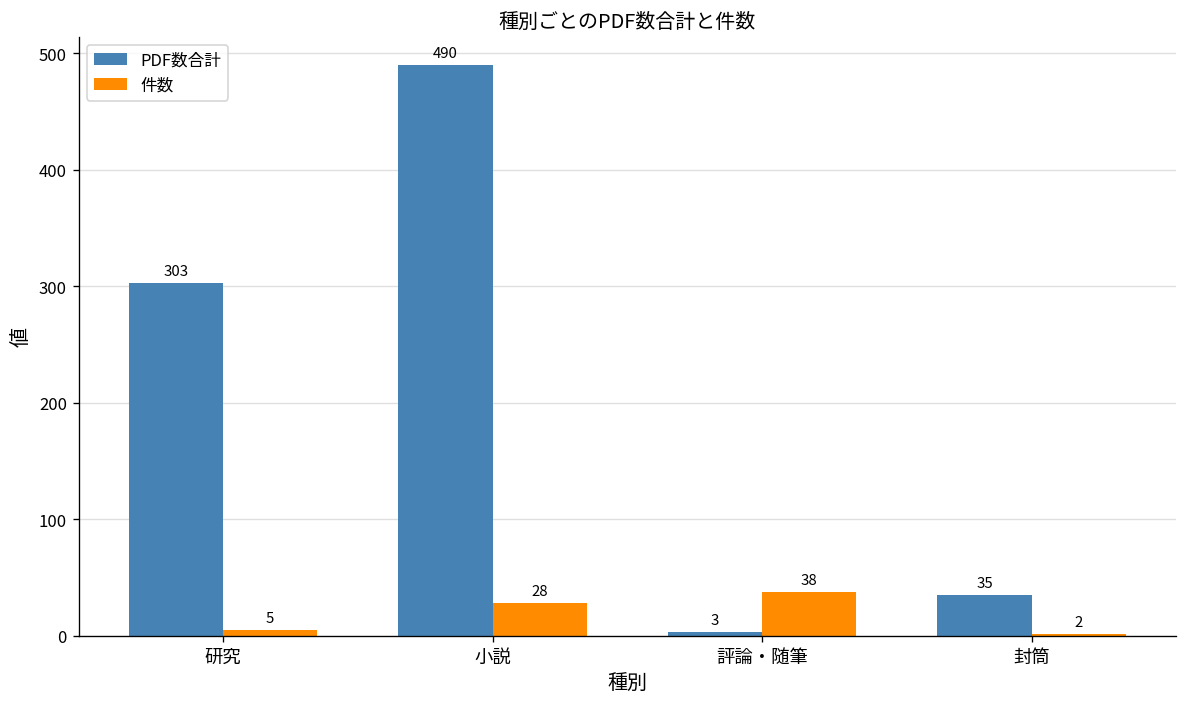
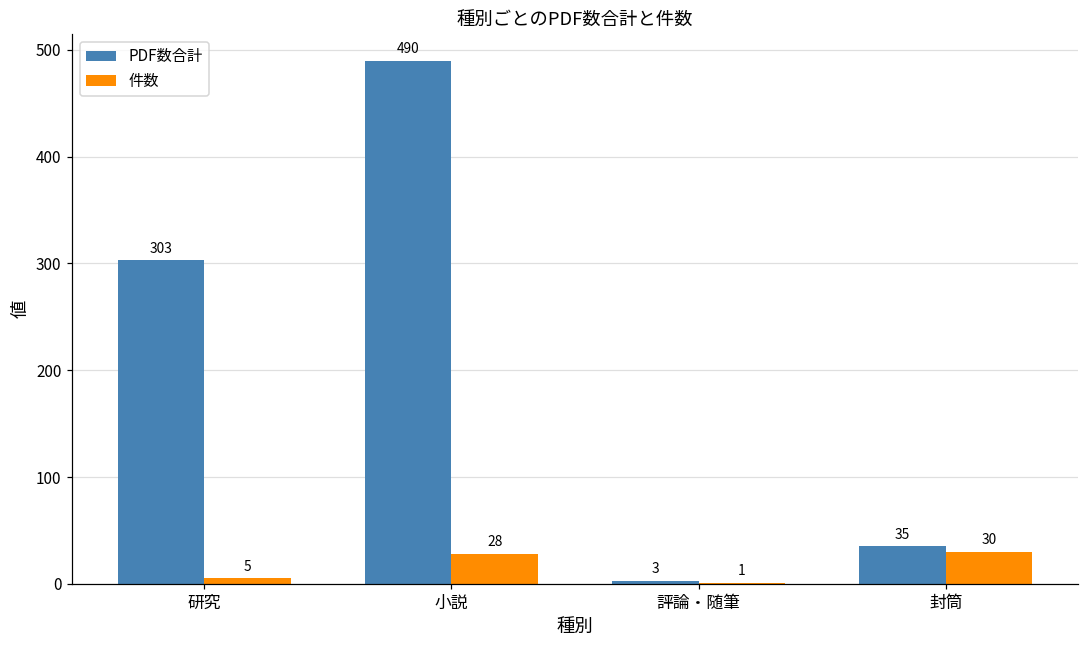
  {
    "PDF数合計": {
      "研究": 303,
      "小説": 490,
      "評論・随筆": 3,
      "封筒": 35
    },
    "件数": {
      "研究": 5,
      "小説": 28,
-     "評論・随筆": 38,
-     "封筒": 2
+     "評論・随筆": 1,
+     "封筒": 30
    }
  }
